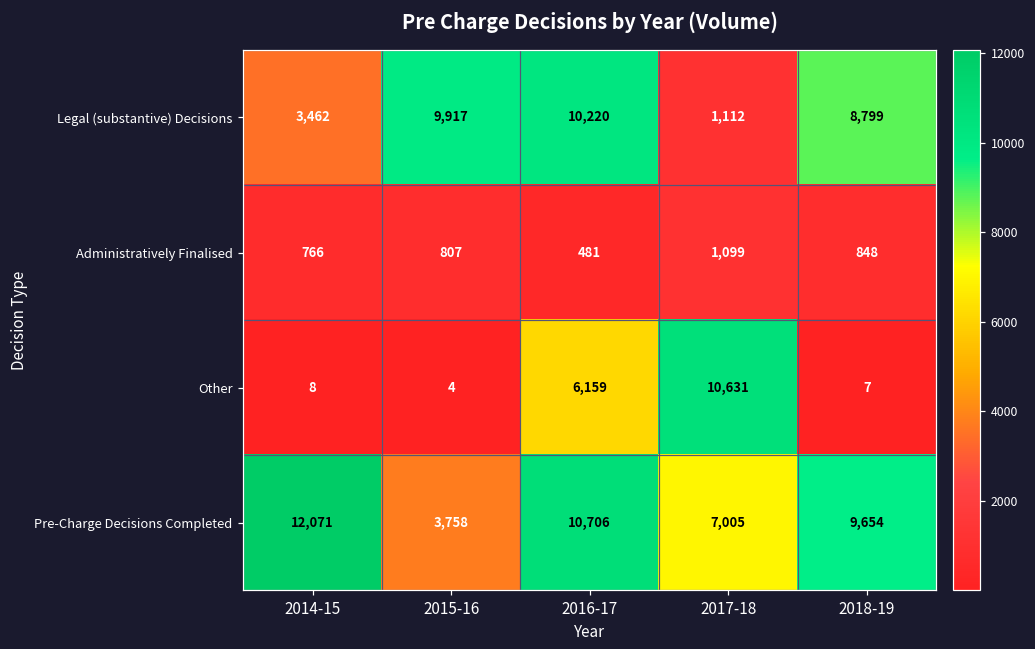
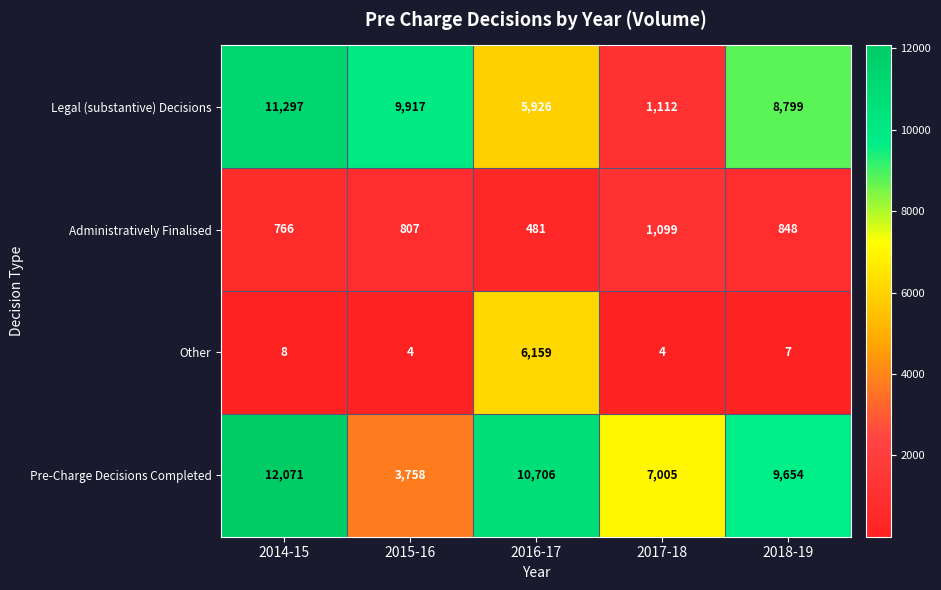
  {
    "Legal (substantive) Decisions": {
-     "2014-15": "3,462",
+     "2014-15": "11,297",
      "2015-16": "9,917",
-     "2016-17": "10,220",
+     "2016-17": "5,926",
      "2017-18": "1,112",
      "2018-19": "8,799"
    },
    "Administratively Finalised": {
      "2014-15": "766",
      "2015-16": "807",
      "2016-17": "481",
      "2017-18": "1,099",
      "2018-19": "848"
    },
    "Other": {
      "2014-15": "8",
      "2015-16": "4",
      "2016-17": "6,159",
-     "2017-18": "10,631",
+     "2017-18": "4",
      "2018-19": "7"
    },
    "Pre-Charge Decisions Completed": {
      "2014-15": "12,071",
      "2015-16": "3,758",
      "2016-17": "10,706",
      "2017-18": "7,005",
      "2018-19": "9,654"
    }
  }
